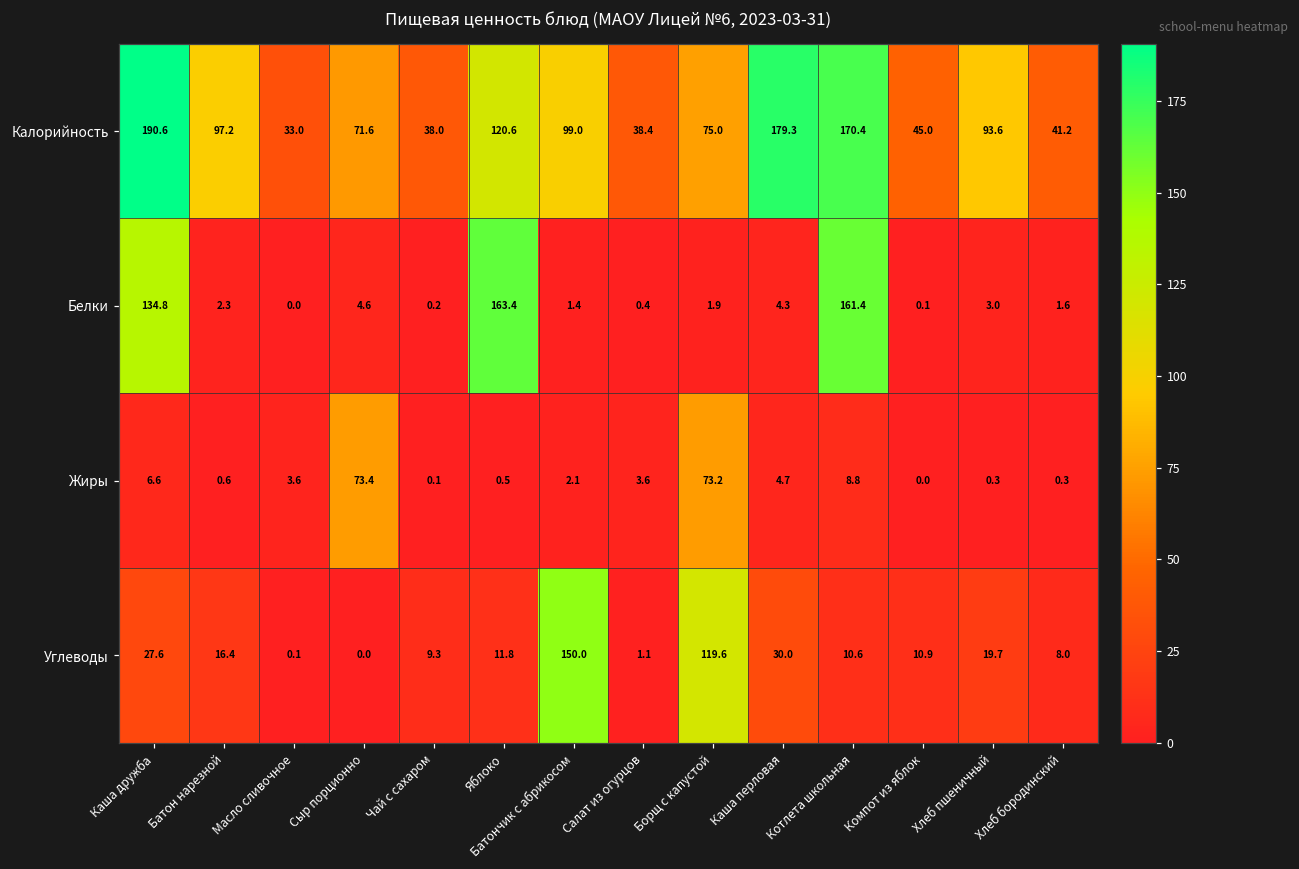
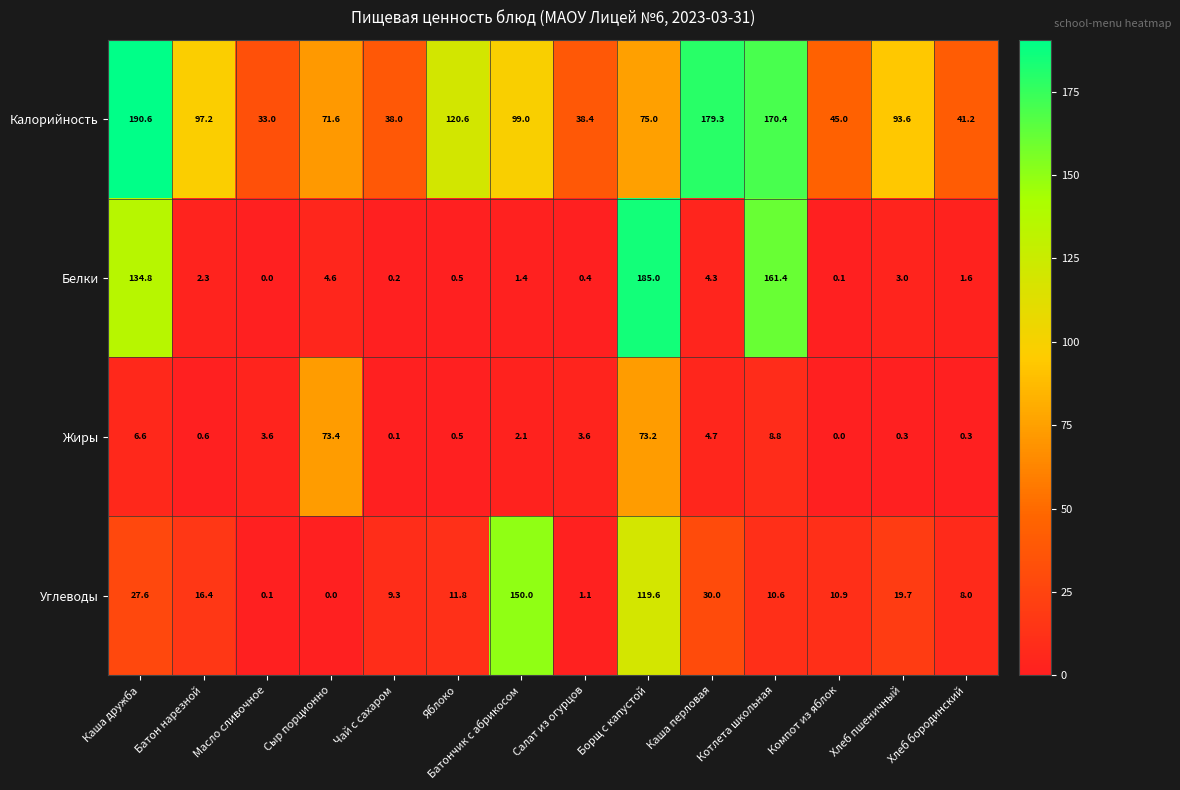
  {
    "Калорийность": {
      "Каша дружба": 190.6,
      "Батон нарезной": 97.2,
      "Масло сливочное": 33.0,
      "Сыр порционно": 71.6,
      "Чай с сахаром": 38.0,
      "Яблоко": 120.6,
      "Батончик с абрикосом": 99.0,
      "Салат из огурцов": 38.4,
      "Борщ с капустой": 75.0,
      "Каша перловая": 179.3,
      "Котлета школьная": 170.4,
      "Компот из яблок": 45.0,
      "Хлеб пшеничный": 93.6,
      "Хлеб бородинский": 41.2
    },
    "Белки": {
      "Каша дружба": 134.8,
      "Батон нарезной": 2.3,
      "Масло сливочное": 0.0,
      "Сыр порционно": 4.6,
      "Чай с сахаром": 0.2,
-     "Яблоко": 163.4,
+     "Яблоко": 0.5,
      "Батончик с абрикосом": 1.4,
      "Салат из огурцов": 0.4,
-     "Борщ с капустой": 1.9,
+     "Борщ с капустой": 185.0,
      "Каша перловая": 4.3,
      "Котлета школьная": 161.4,
      "Компот из яблок": 0.1,
      "Хлеб пшеничный": 3.0,
      "Хлеб бородинский": 1.6
    },
    "Жиры": {
      "Каша дружба": 6.6,
      "Батон нарезной": 0.6,
      "Масло сливочное": 3.6,
      "Сыр порционно": 73.4,
      "Чай с сахаром": 0.1,
      "Яблоко": 0.5,
      "Батончик с абрикосом": 2.1,
      "Салат из огурцов": 3.6,
      "Борщ с капустой": 73.2,
      "Каша перловая": 4.7,
      "Котлета школьная": 8.8,
      "Компот из яблок": 0.0,
      "Хлеб пшеничный": 0.3,
      "Хлеб бородинский": 0.3
    },
    "Углеводы": {
      "Каша дружба": 27.6,
      "Батон нарезной": 16.4,
      "Масло сливочное": 0.1,
      "Сыр порционно": 0.0,
      "Чай с сахаром": 9.3,
      "Яблоко": 11.8,
      "Батончик с абрикосом": 150.0,
      "Салат из огурцов": 1.1,
      "Борщ с капустой": 119.6,
      "Каша перловая": 30.0,
      "Котлета школьная": 10.6,
      "Компот из яблок": 10.9,
      "Хлеб пшеничный": 19.7,
      "Хлеб бородинский": 8.0
    }
  }
